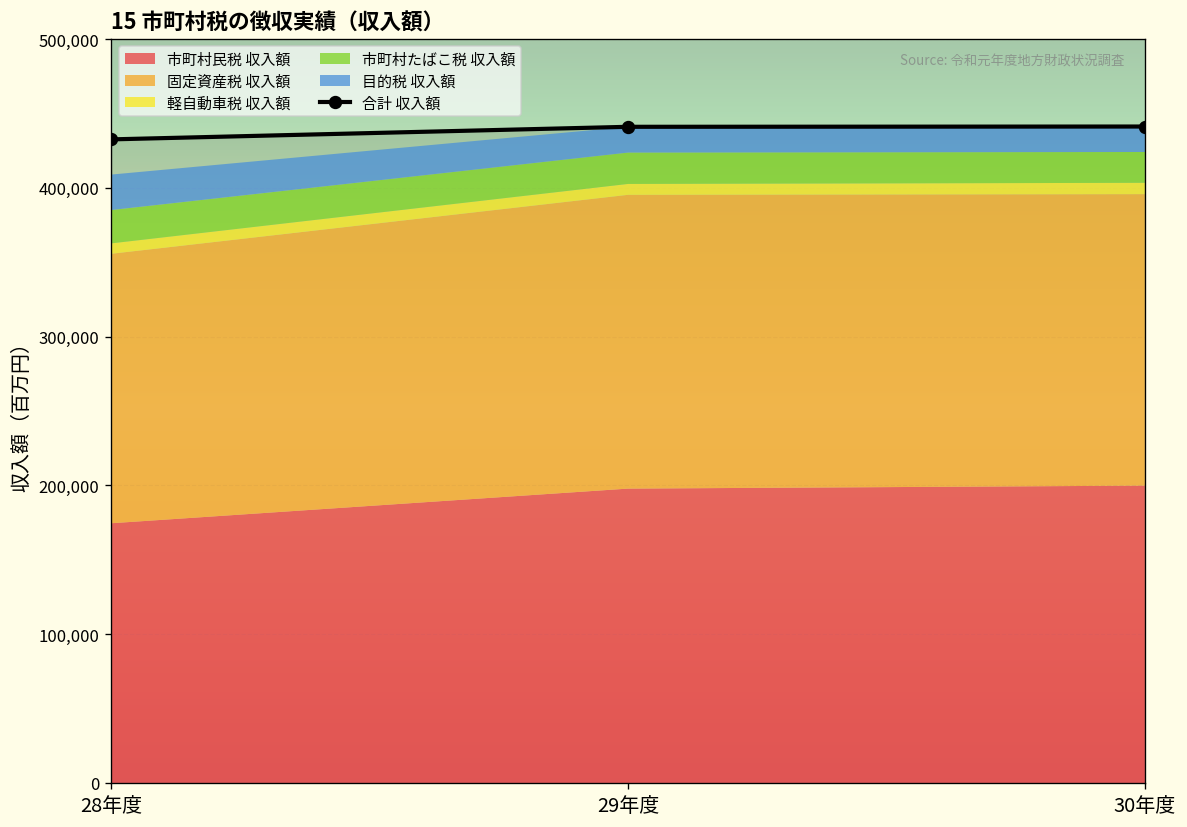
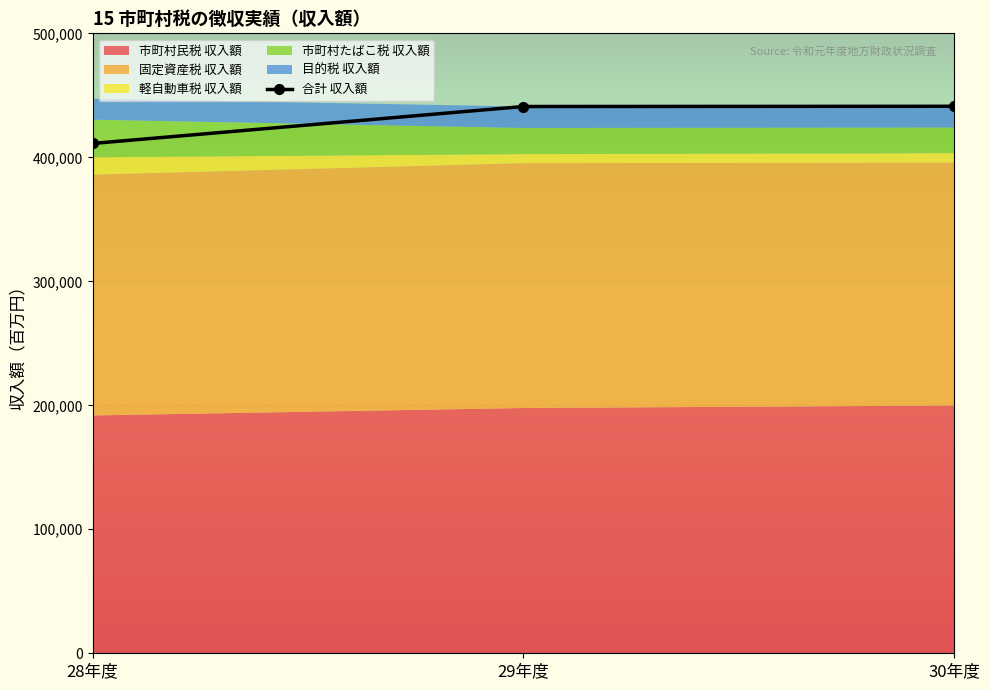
  {
    "合計 収入額": {
-     "28年度": "433,000"
+     "28年度": "411,000"
    },
    "市町村民税 収入額": {
-     "28年度": "175,000",
+     "28年度": "192,000",
      "29年度": "198,000",
      "30年度": "200,000"
    },
    "固定資産税 収入額": {
-     "28年度": "181,000",
+     "28年度": "194,000",
      "29年度": "197,000",
      "30年度": "196,000"
    },
    "軽自動車税 収入額": {
-     "28年度": "7,000",
+     "28年度": "14,000",
      "29年度": "7,000",
      "30年度": "8,000"
    },
    "市町村たばこ税 収入額": {
-     "28年度": "22,000",
+     "28年度": "30,000",
      "29年度": "21,000",
      "30年度": "21,000"
    },
    "目的税 収入額": {
-     "28年度": "24,000"
+     "28年度": "17,000"
    }
  }
